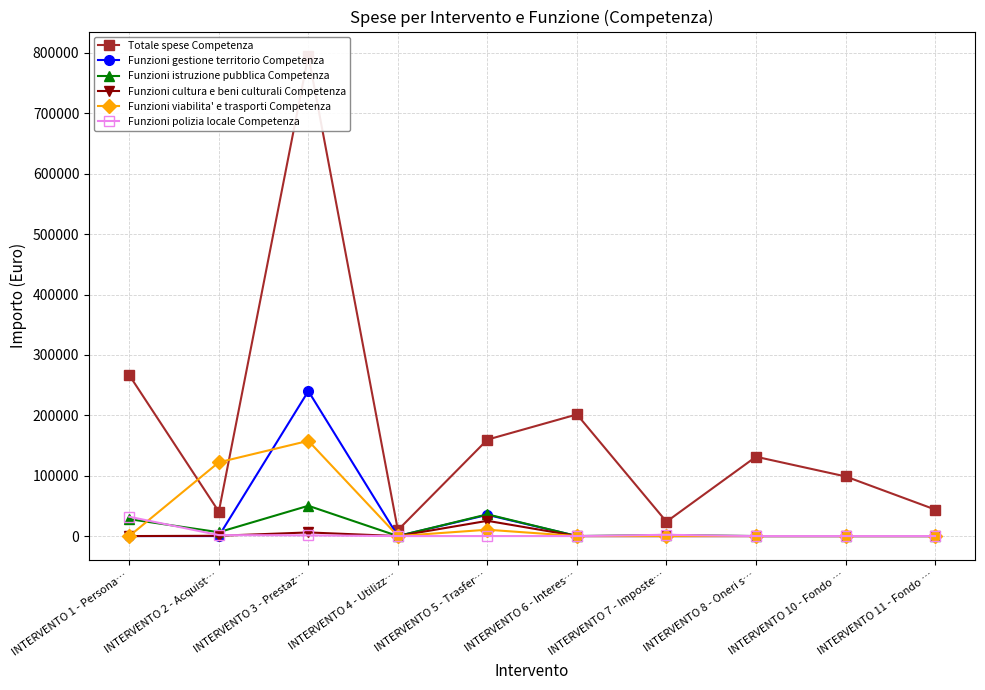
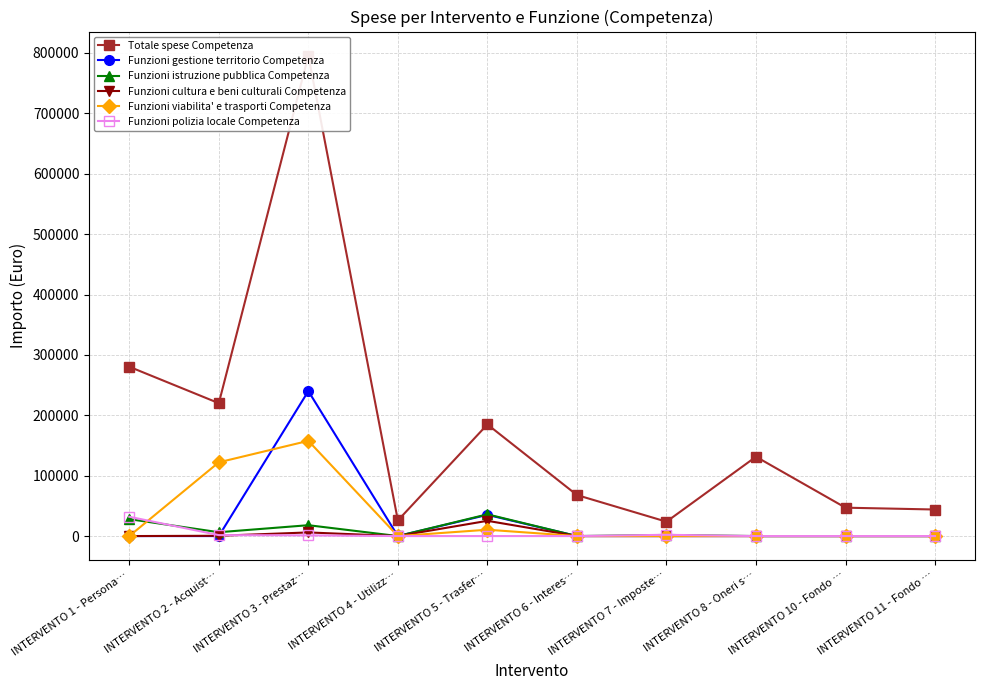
  {
    "Totale spese Competenza": {
-     "INTERVENTO 1 - Persona…": 270000,
-     "INTERVENTO 2 - Acquist…": 40000,
-     "INTERVENTO 4 - Utilizz…": 10000,
-     "INTERVENTO 5 - Trasfer…": 160000,
-     "INTERVENTO 6 - Interes…": 200000,
+     "INTERVENTO 1 - Persona…": 280000,
+     "INTERVENTO 2 - Acquist…": 220000,
+     "INTERVENTO 4 - Utilizz…": 30000,
+     "INTERVENTO 5 - Trasfer…": 180000,
+     "INTERVENTO 6 - Interes…": 70000,
      "INTERVENTO 7 - Imposte…": 20000,
      "INTERVENTO 8 - Oneri s…": 130000,
-     "INTERVENTO 10 - Fondo …": 100000,
+     "INTERVENTO 10 - Fondo …": 50000,
      "INTERVENTO 11 - Fondo …": 40000
    },
    "Funzioni gestione territorio Competenza": {
      "INTERVENTO 3 - Prestaz…": 240000
    },
    "Funzioni istruzione pubblica Competenza": {
      "INTERVENTO 2 - Acquist…": 10000,
-     "INTERVENTO 3 - Prestaz…": 50000
+     "INTERVENTO 3 - Prestaz…": 20000
    },
    "Funzioni cultura e beni culturali Competenza": {
      "INTERVENTO 3 - Prestaz…": 10000,
      "INTERVENTO 5 - Trasfer…": 30000
    },
    "Funzioni viabilita' e trasporti Competenza": {
      "INTERVENTO 2 - Acquist…": 120000,
      "INTERVENTO 3 - Prestaz…": 160000,
      "INTERVENTO 5 - Trasfer…": 10000
    },
    "Funzioni polizia locale Competenza": {
      "INTERVENTO 3 - Prestaz…": 0,
      "INTERVENTO 5 - Trasfer…": 0
    }
  }
